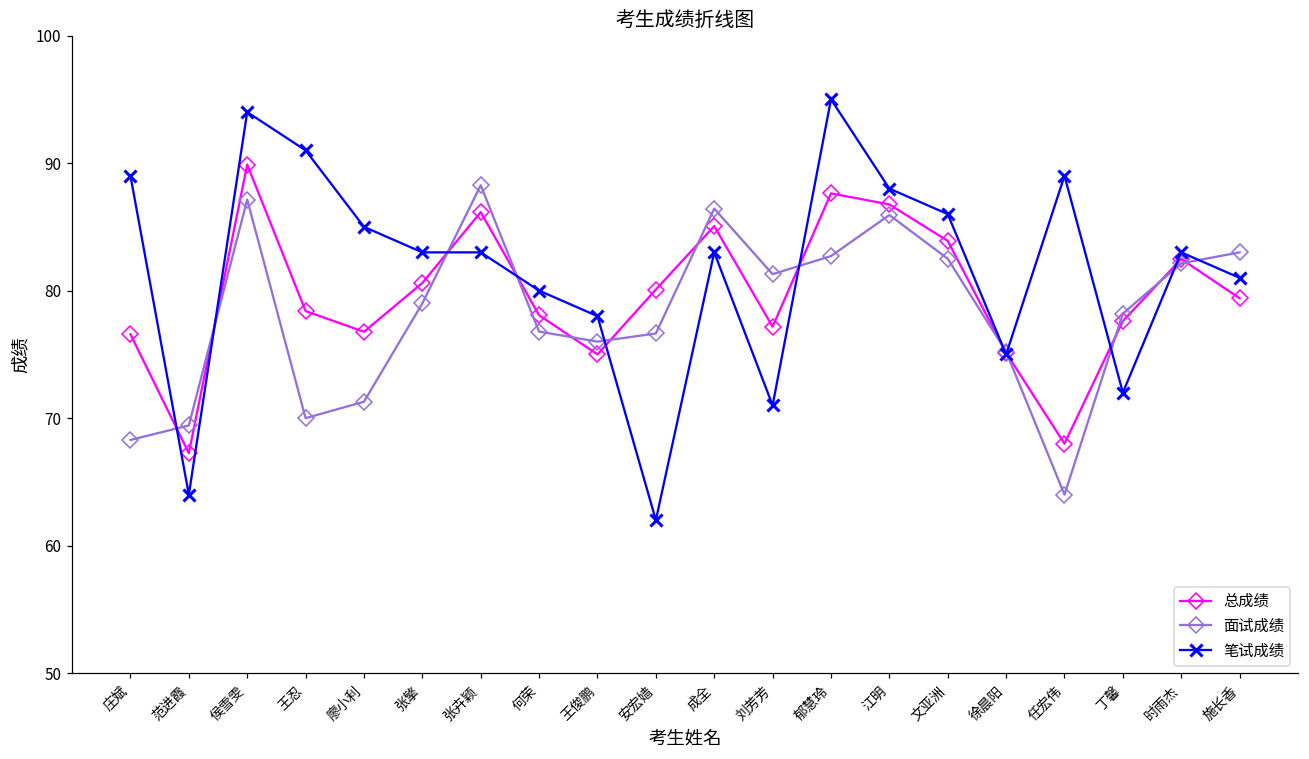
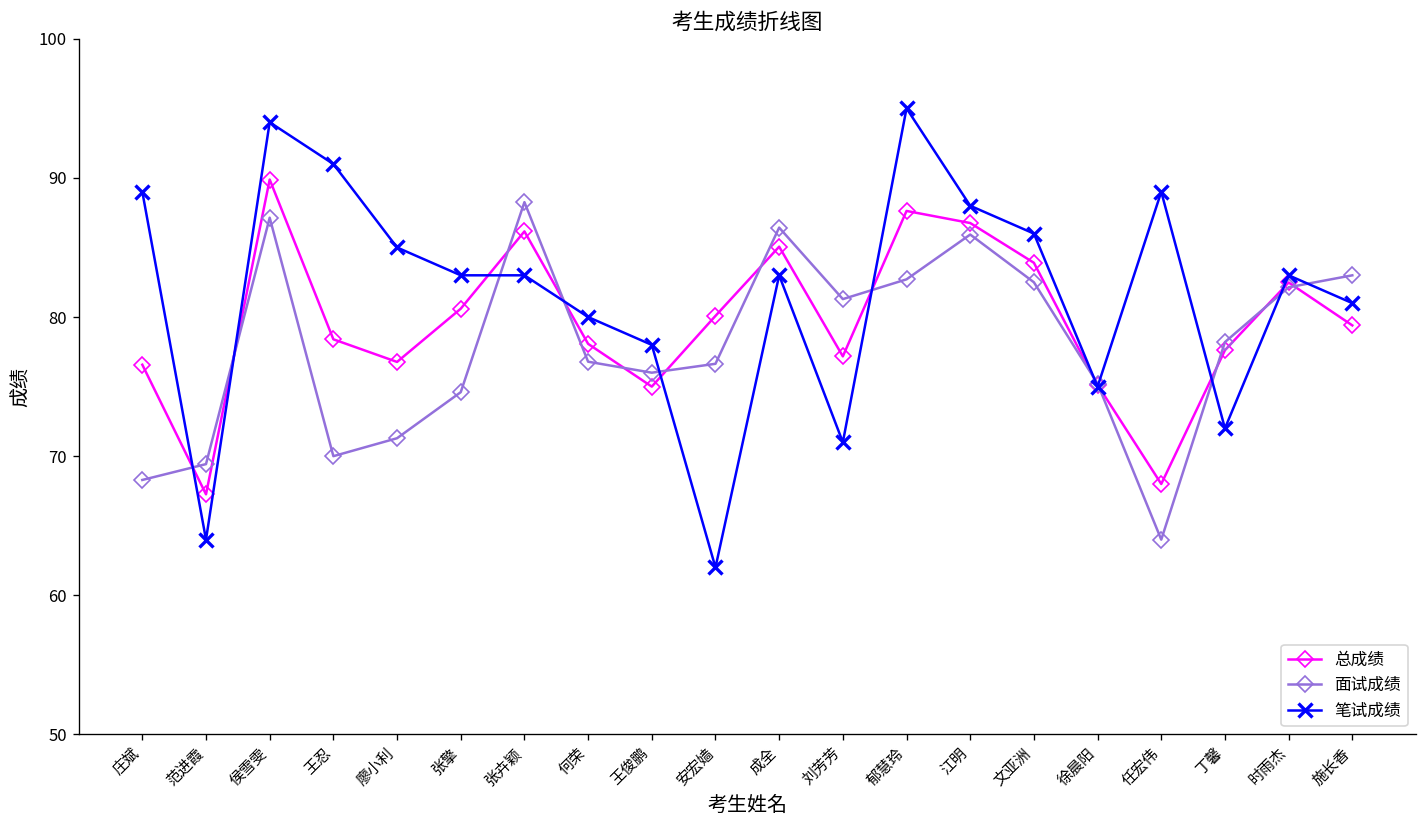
  {
    "总成绩": {
      "庄斌": 76.6,
      "范进霞": 67.3,
      "侯雪雯": 89.9,
      "王忍": 78.4,
      "廖小利": 76.8,
      "张擎": 80.6,
      "张卉颖": 86.2,
      "何荣": 78.1,
      "王俊鹏": 75.0,
      "安宏嫱": 80.1,
      "成全": 85.1,
      "刘芳芳": 77.2,
      "郁慧玲": 87.6,
      "江明": 86.8,
      "文亚洲": 83.9,
      "任宏伟": 68.0,
      "丁馨": 77.6,
      "时雨杰": 82.5,
      "施长香": 79.4
    },
    "面试成绩": {
      "庄斌": 68.3,
      "范进霞": 69.4,
      "侯雪雯": 87.1,
      "王忍": 70.0,
      "廖小利": 71.3,
-     "张擎": 79.0,
+     "张擎": 74.6,
      "张卉颖": 88.3,
      "何荣": 76.8,
      "王俊鹏": 76.0,
      "安宏嫱": 76.6,
      "成全": 86.4,
      "刘芳芳": 81.3,
      "郁慧玲": 82.7,
      "江明": 85.9,
      "文亚洲": 82.5,
      "任宏伟": 64.0,
      "丁馨": 78.2,
      "时雨杰": 82.1,
      "施长香": 83.0
    },
    "笔试成绩": {
      "庄斌": 89.0,
      "范进霞": 64.0,
      "侯雪雯": 94.0,
      "王忍": 91.0,
      "廖小利": 85.0,
      "张擎": 83.0,
      "张卉颖": 83.0,
      "何荣": 80.0,
      "王俊鹏": 78.0,
      "安宏嫱": 62.0,
      "成全": 83.0,
      "刘芳芳": 71.0,
      "郁慧玲": 95.0,
      "江明": 88.0,
      "文亚洲": 86.0,
      "任宏伟": 89.0,
      "丁馨": 72.0,
      "时雨杰": 83.0,
      "施长香": 81.0
    }
  }
